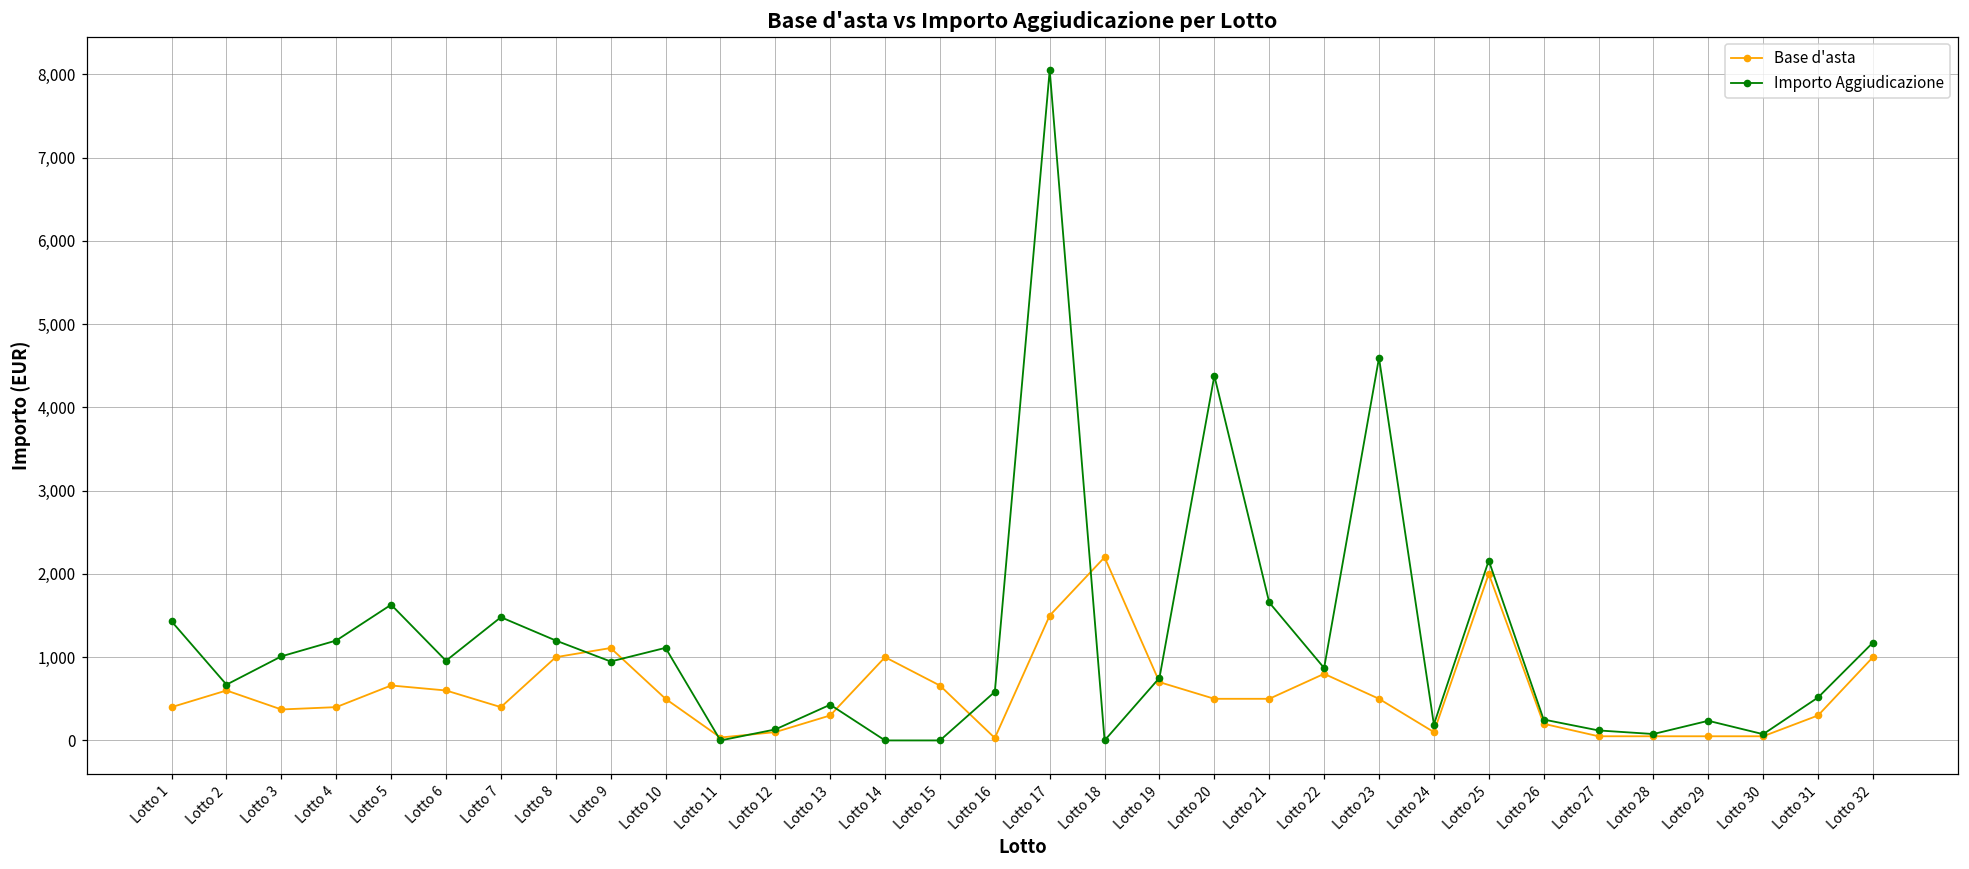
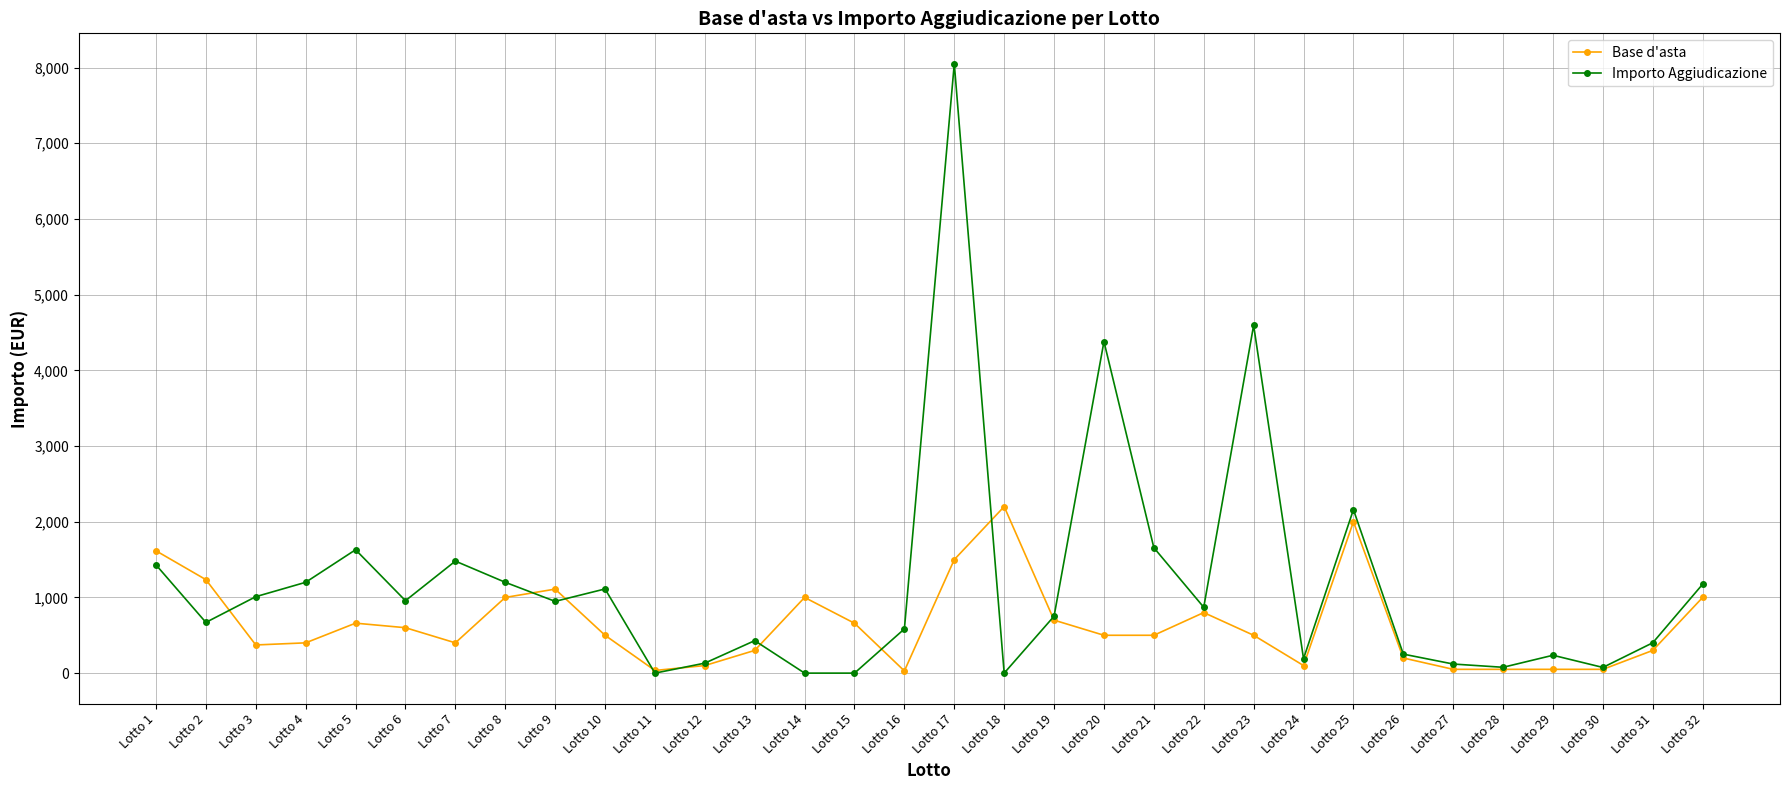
  {
    "Base d'asta": {
-     "Lotto 1": "400",
-     "Lotto 2": "600",
+     "Lotto 1": "1,600",
+     "Lotto 2": "1,200",
      "Lotto 3": "400",
      "Lotto 4": "400",
      "Lotto 5": "700",
      "Lotto 6": "600",
      "Lotto 7": "400",
      "Lotto 8": "1,000",
      "Lotto 9": "1,100",
      "Lotto 10": "500",
      "Lotto 11": "0",
      "Lotto 13": "300",
      "Lotto 14": "1,000",
      "Lotto 15": "700",
      "Lotto 16": "0",
      "Lotto 17": "1,500",
      "Lotto 18": "2,200",
      "Lotto 19": "700",
      "Lotto 20": "500",
      "Lotto 21": "500",
      "Lotto 22": "800",
      "Lotto 23": "500",
      "Lotto 24": "100",
      "Lotto 25": "2,000",
      "Lotto 26": "200",
      "Lotto 27": "100",
      "Lotto 29": "100",
      "Lotto 31": "300",
      "Lotto 32": "1,000"
    },
    "Importo Aggiudicazione": {
      "Lotto 1": "1,400",
      "Lotto 2": "700",
      "Lotto 3": "1,000",
      "Lotto 4": "1,200",
      "Lotto 5": "1,600",
      "Lotto 6": "1,000",
      "Lotto 7": "1,500",
      "Lotto 8": "1,200",
      "Lotto 9": "900",
      "Lotto 10": "1,100",
      "Lotto 11": "0",
      "Lotto 13": "400",
      "Lotto 14": "0",
      "Lotto 15": "0",
      "Lotto 16": "600",
      "Lotto 17": "8,100",
      "Lotto 18": "0",
      "Lotto 19": "800",
      "Lotto 20": "4,400",
      "Lotto 21": "1,700",
      "Lotto 22": "900",
      "Lotto 23": "4,600",
      "Lotto 24": "200",
      "Lotto 25": "2,200",
      "Lotto 26": "300",
      "Lotto 27": "100",
      "Lotto 29": "200",
-     "Lotto 31": "500",
+     "Lotto 31": "400",
      "Lotto 32": "1,200"
    }
  }
